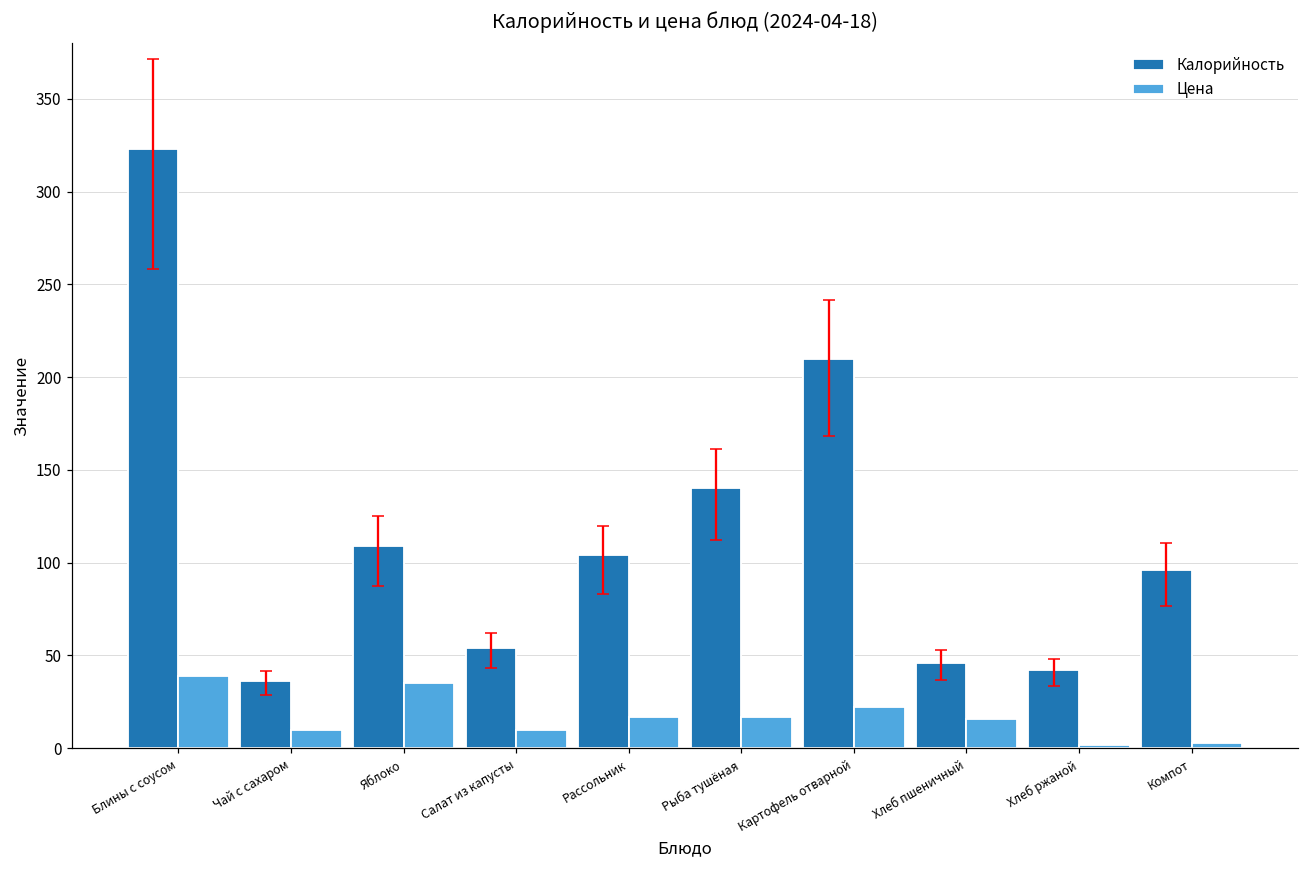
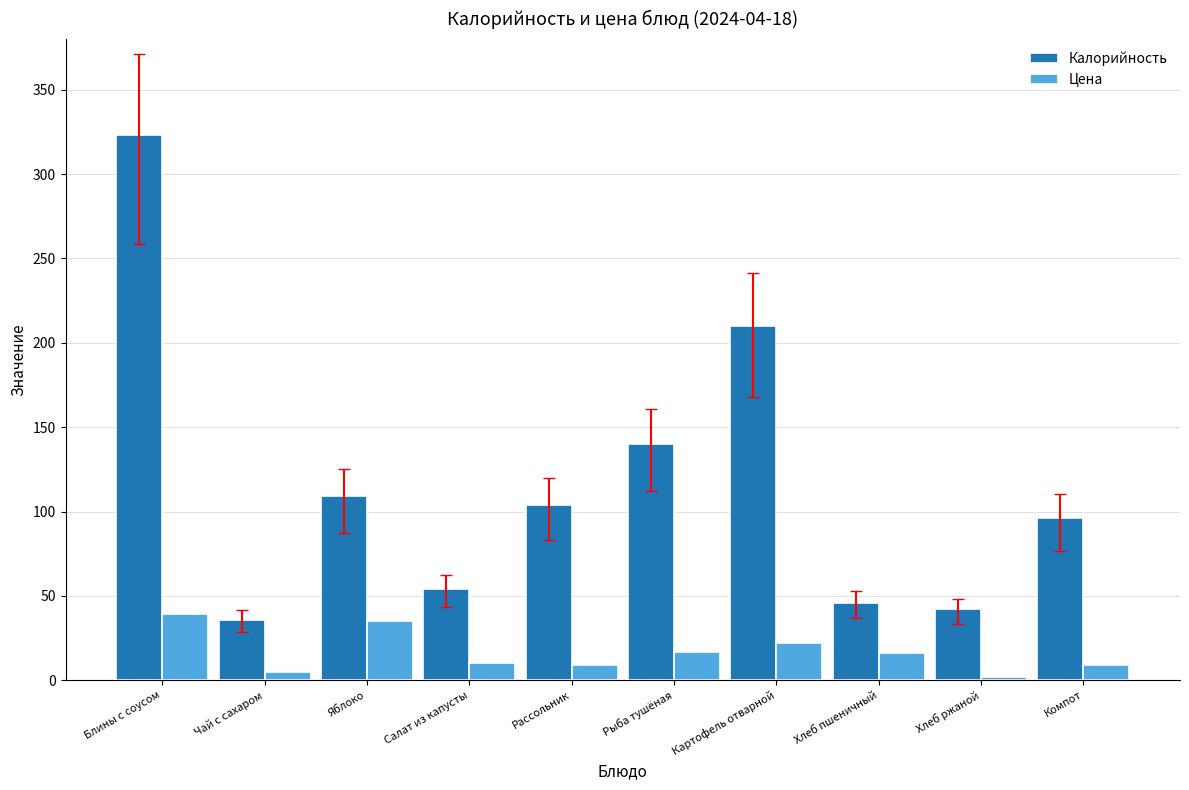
  {
    "Цена": {
      "Блины с соусом": 39,
-     "Чай с сахаром": 10,
+     "Чай с сахаром": 5,
      "Яблоко": 35,
      "Салат из капусты": 10,
-     "Рассольник": 17,
+     "Рассольник": 9,
      "Рыба тушёная": 17,
      "Картофель отварной": 22,
      "Хлеб пшеничный": 16,
      "Хлеб ржаной": 2,
-     "Компот": 3
+     "Компот": 9
    }
  }
